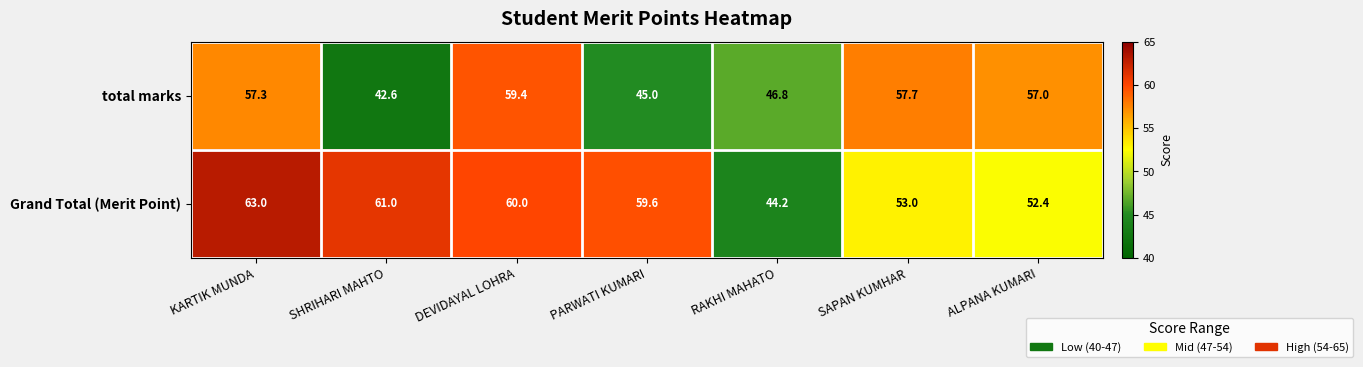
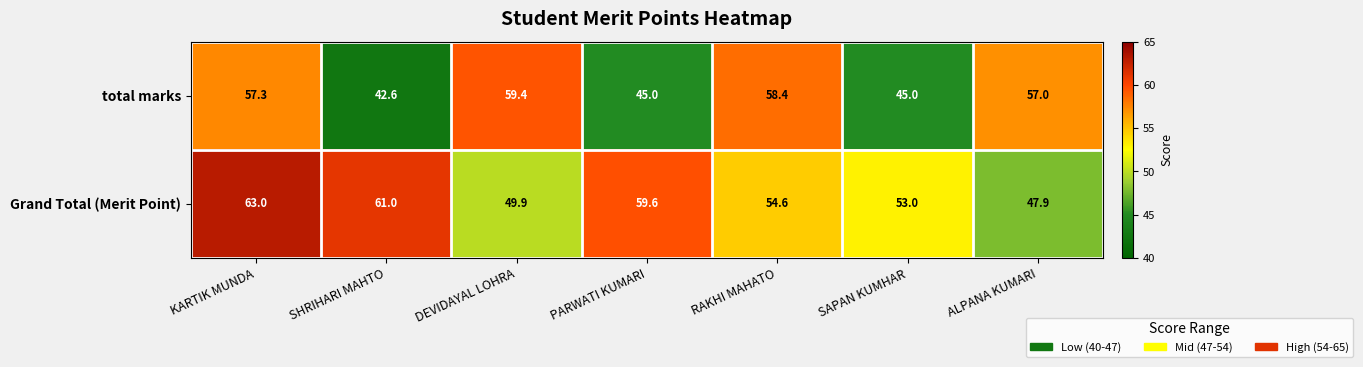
  {
    "total marks": {
      "KARTIK MUNDA": 57.3,
      "SHRIHARI MAHTO": 42.6,
      "DEVIDAYAL LOHRA": 59.4,
      "PARWATI KUMARI": 45.0,
-     "RAKHI MAHATO": 46.8,
-     "SAPAN KUMHAR": 57.7,
+     "RAKHI MAHATO": 58.4,
+     "SAPAN KUMHAR": 45.0,
      "ALPANA KUMARI": 57.0
    },
    "Grand Total (Merit Point)": {
      "KARTIK MUNDA": 63.0,
      "SHRIHARI MAHTO": 61.0,
-     "DEVIDAYAL LOHRA": 60.0,
+     "DEVIDAYAL LOHRA": 49.9,
      "PARWATI KUMARI": 59.6,
-     "RAKHI MAHATO": 44.2,
+     "RAKHI MAHATO": 54.6,
      "SAPAN KUMHAR": 53.0,
-     "ALPANA KUMARI": 52.4
+     "ALPANA KUMARI": 47.9
    }
  }
